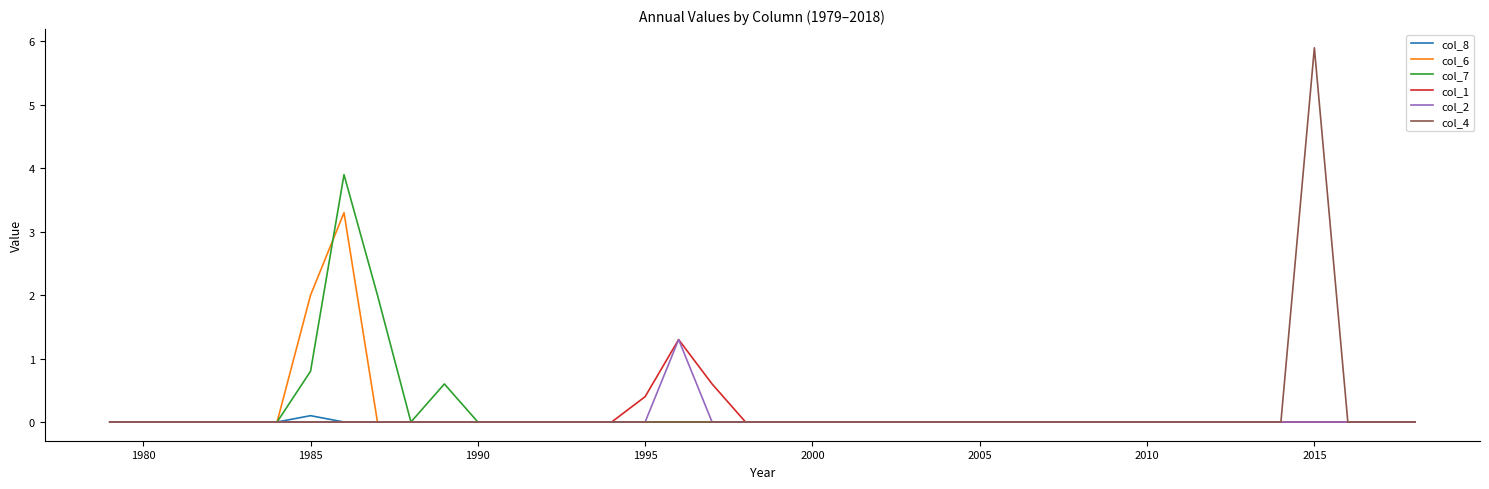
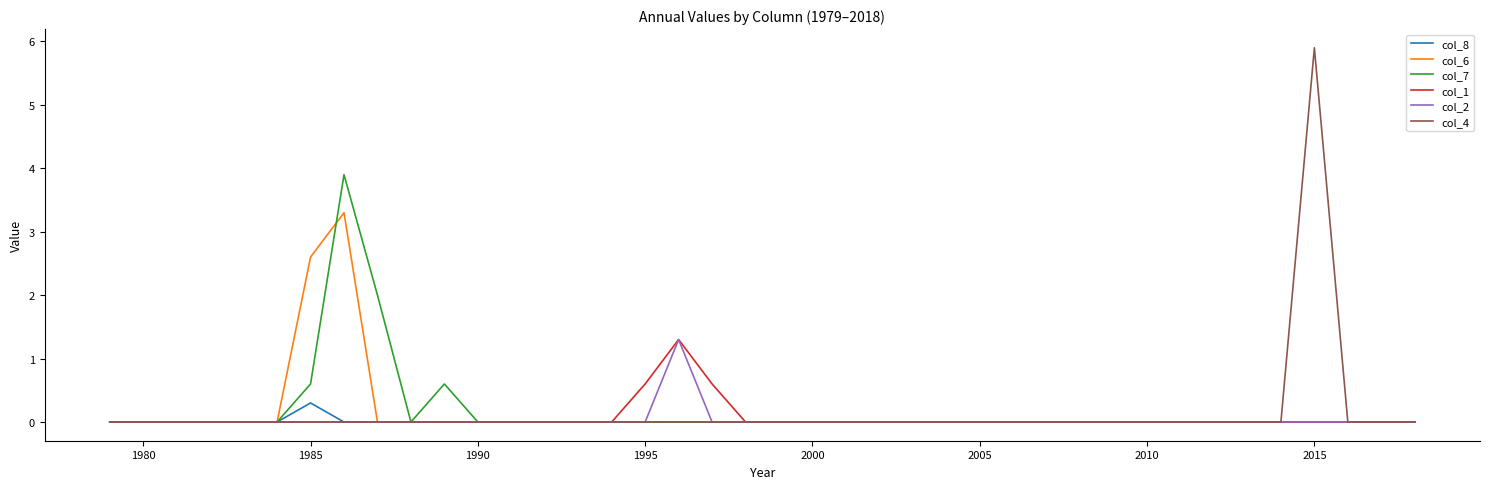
  {
    "col_8": {
-     "1985": 0.1
+     "1985": 0.3
    },
    "col_6": {
-     "1985": 2.0
+     "1985": 2.6
    },
    "col_7": {
-     "1985": 0.8
+     "1985": 0.6
    },
    "col_1": {
-     "1995": 0.4
+     "1995": 0.6
    },
    "col_4": {
      "2015": 5.9
    }
  }
